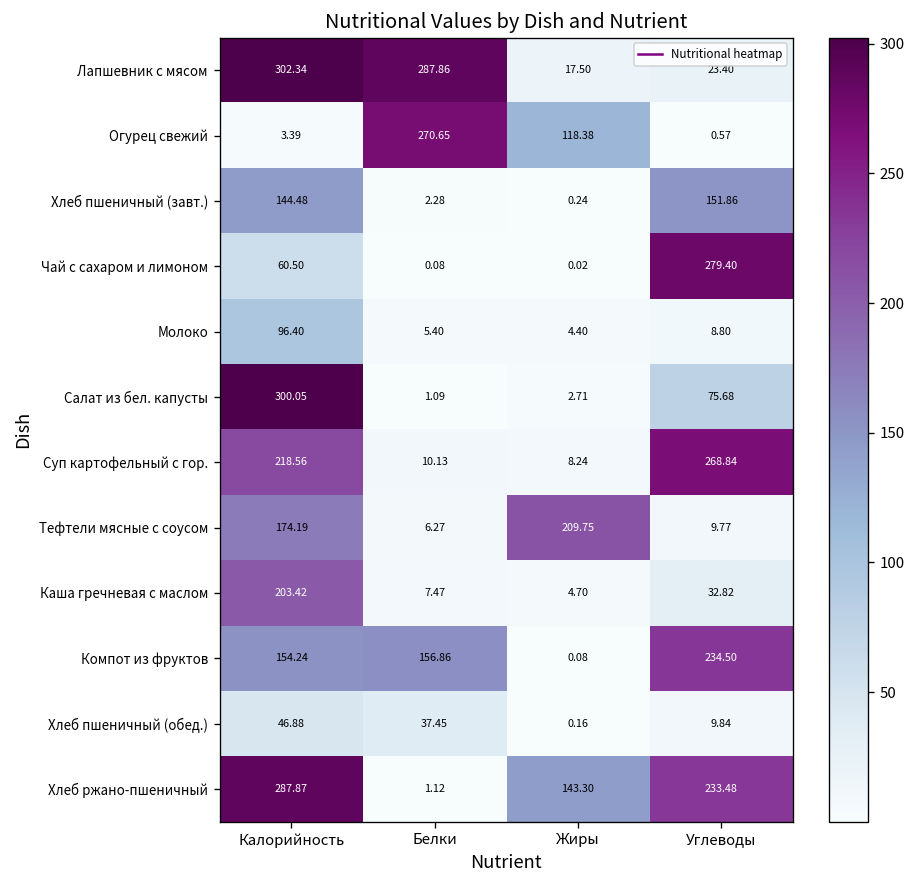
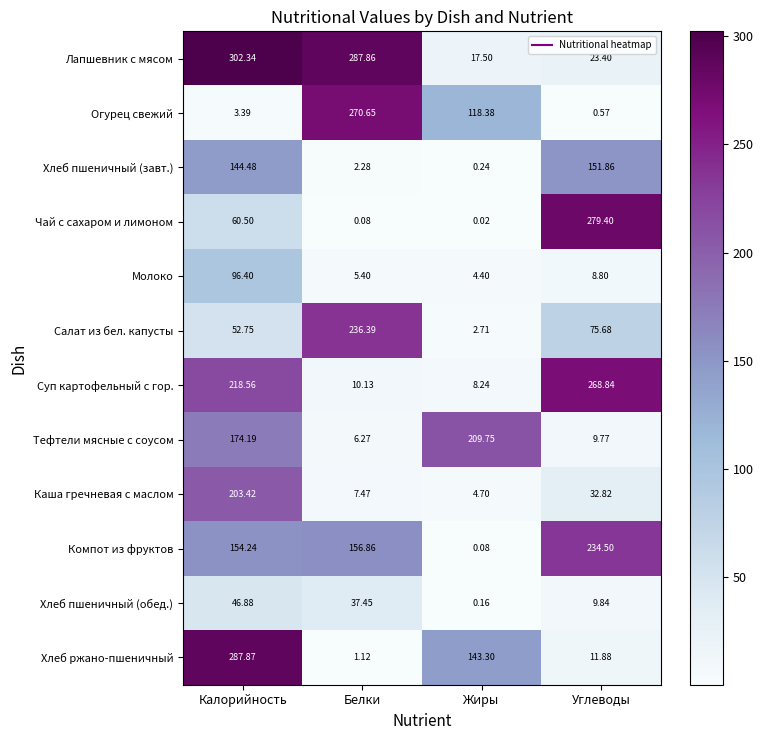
  {
    "Лапшевник с мясом": {
      "Калорийность": 302.34,
      "Белки": 287.86,
      "Жиры": 17.50,
      "Углеводы": 23.40
    },
    "Огурец свежий": {
      "Калорийность": 3.39,
      "Белки": 270.65,
      "Жиры": 118.38,
      "Углеводы": 0.57
    },
    "Хлеб пшеничный (завт.)": {
      "Калорийность": 144.48,
      "Белки": 2.28,
      "Жиры": 0.24,
      "Углеводы": 151.86
    },
    "Чай с сахаром и лимоном": {
      "Калорийность": 60.50,
      "Белки": 0.08,
      "Жиры": 0.02,
      "Углеводы": 279.40
    },
    "Молоко": {
      "Калорийность": 96.40,
      "Белки": 5.40,
      "Жиры": 4.40,
      "Углеводы": 8.80
    },
    "Салат из бел. капусты": {
-     "Калорийность": 300.05,
-     "Белки": 1.09,
+     "Калорийность": 52.75,
+     "Белки": 236.39,
      "Жиры": 2.71,
      "Углеводы": 75.68
    },
    "Суп картофельный с гор.": {
      "Калорийность": 218.56,
      "Белки": 10.13,
      "Жиры": 8.24,
      "Углеводы": 268.84
    },
    "Тефтели мясные с соусом": {
      "Калорийность": 174.19,
      "Белки": 6.27,
      "Жиры": 209.75,
      "Углеводы": 9.77
    },
    "Каша гречневая с маслом": {
      "Калорийность": 203.42,
      "Белки": 7.47,
      "Жиры": 4.70,
      "Углеводы": 32.82
    },
    "Компот из фруктов": {
      "Калорийность": 154.24,
      "Белки": 156.86,
      "Жиры": 0.08,
      "Углеводы": 234.50
    },
    "Хлеб пшеничный (обед.)": {
      "Калорийность": 46.88,
      "Белки": 37.45,
      "Жиры": 0.16,
      "Углеводы": 9.84
    },
    "Хлеб ржано-пшеничный": {
      "Калорийность": 287.87,
      "Белки": 1.12,
      "Жиры": 143.30,
-     "Углеводы": 233.48
+     "Углеводы": 11.88
    }
  }
